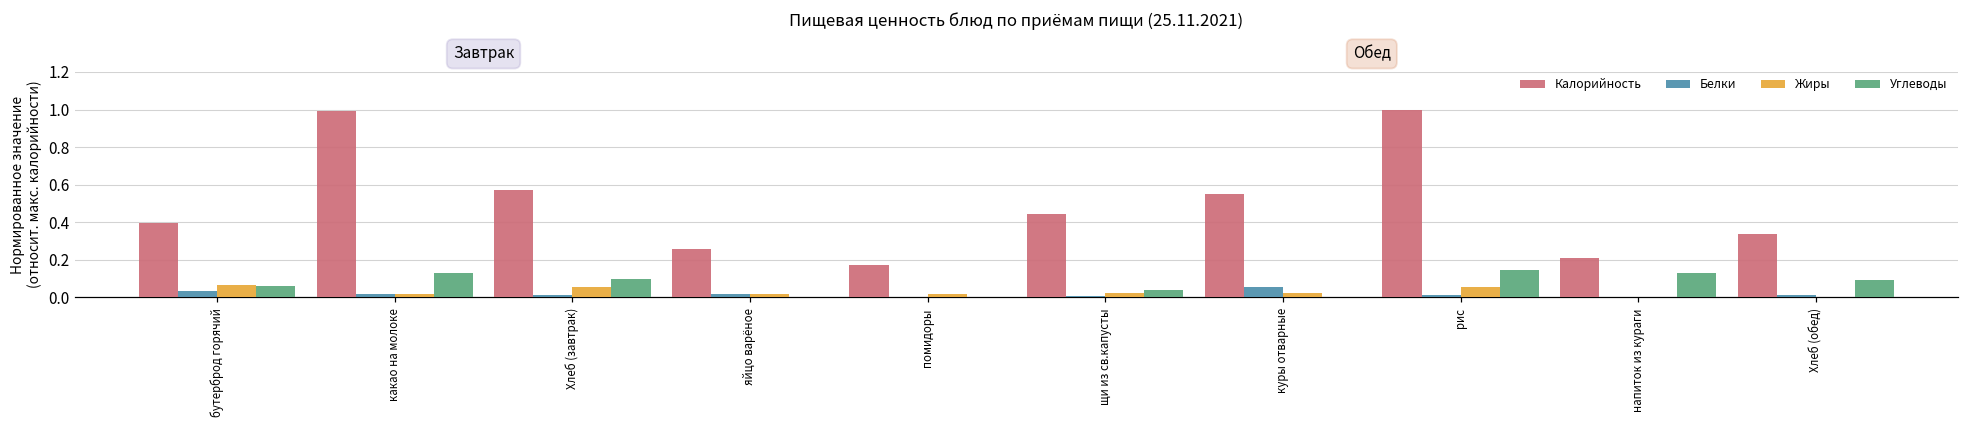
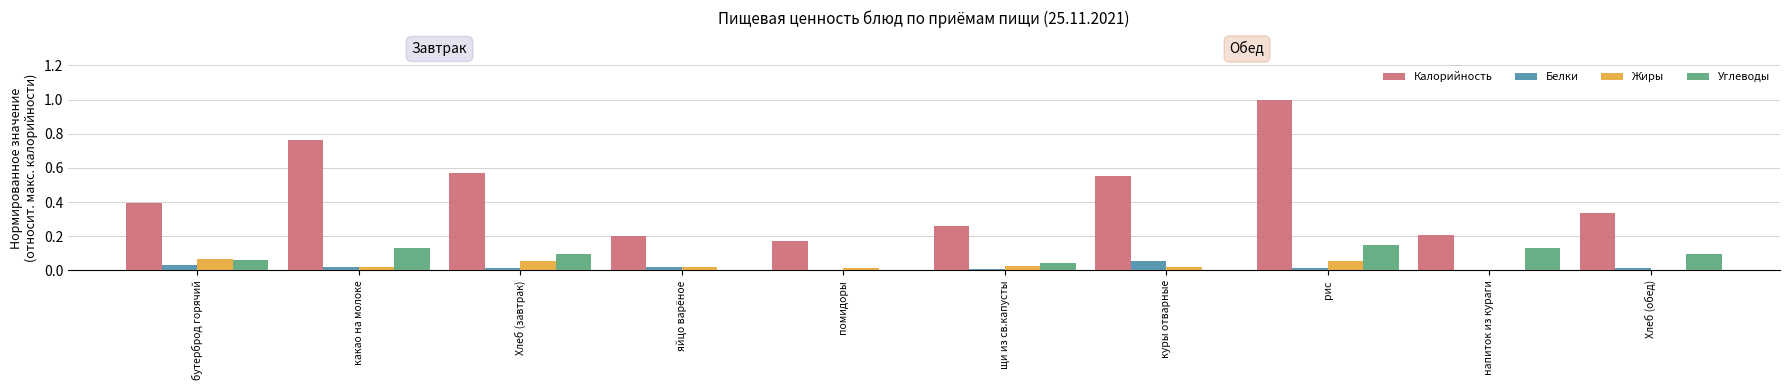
  {
    "Калорийность": {
      "бутерброд горячий": 0.40,
-     "какао на молоке": 0.99,
+     "какао на молоке": 0.76,
      "Хлеб (завтрак)": 0.57,
-     "яйцо варёное": 0.26,
+     "яйцо варёное": 0.20,
      "помидоры": 0.17,
-     "щи из св.капусты": 0.45,
+     "щи из св.капусты": 0.26,
      "куры отварные": 0.55,
      "рис": 1.00,
      "напиток из кураги": 0.21,
      "Хлеб (обед)": 0.34
    },
    "Жиры": {
      "бутерброд горячий": 0.06,
      "какао на молоке": 0.02,
      "Хлеб (завтрак)": 0.06,
      "яйцо варёное": 0.02,
      "помидоры": 0.02,
      "щи из св.капусты": 0.03,
      "куры отварные": 0.02,
      "рис": 0.05,
      "напиток из кураги": 0.00
    }
  }
